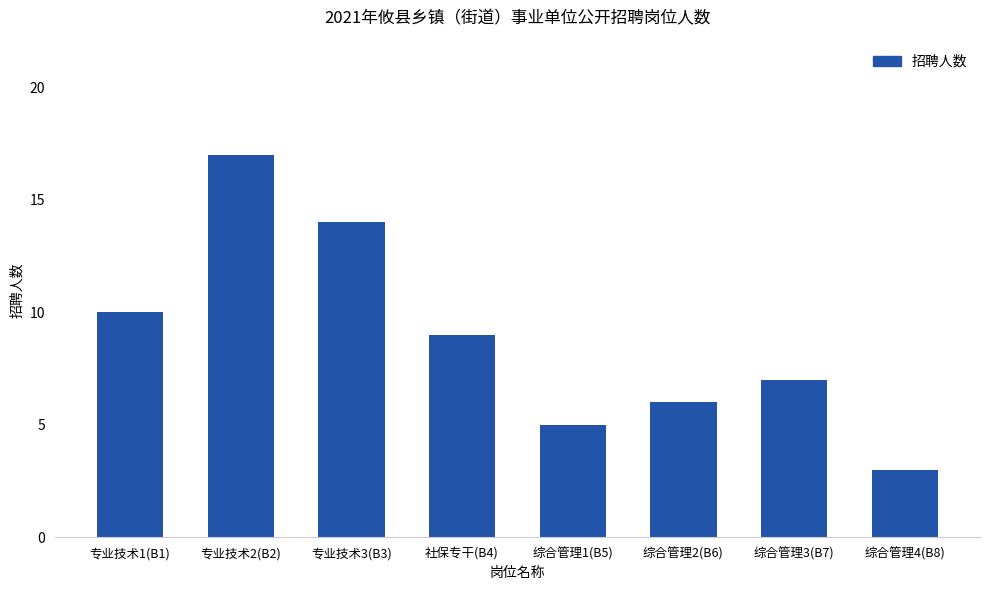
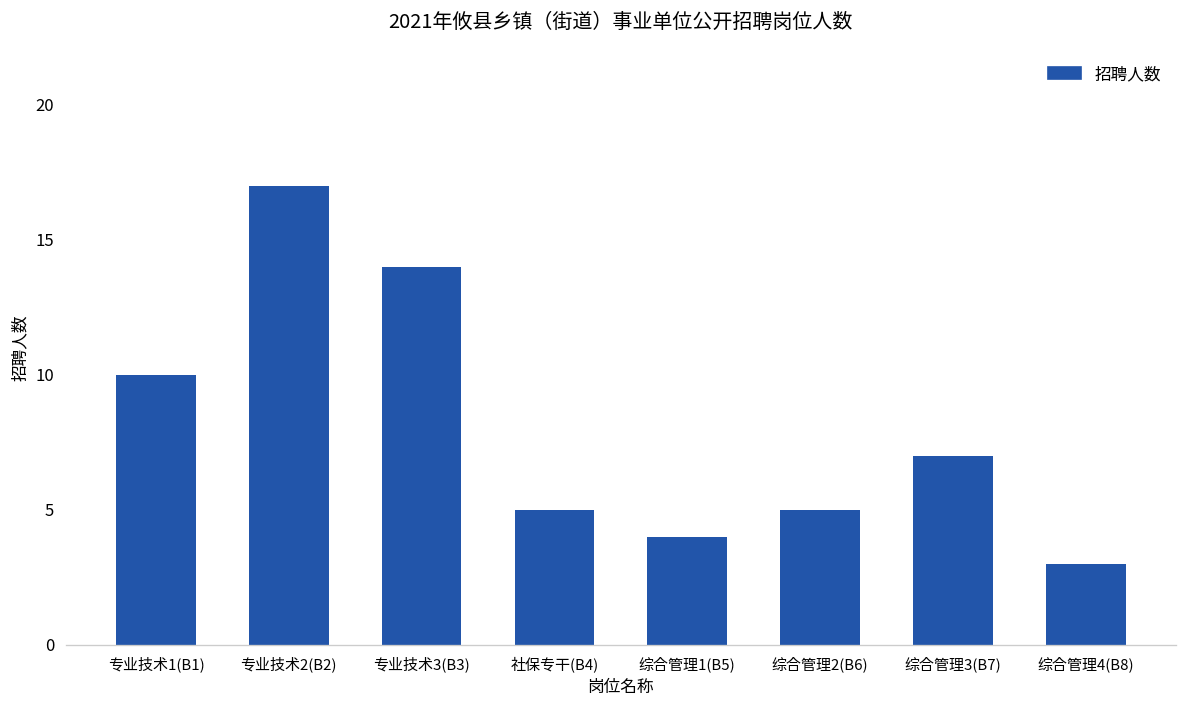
  {
    "专业技术1(B1)": 10,
    "专业技术2(B2)": 17,
    "专业技术3(B3)": 14,
-   "社保专干(B4)": 9,
-   "综合管理1(B5)": 5,
-   "综合管理2(B6)": 6,
+   "社保专干(B4)": 5,
+   "综合管理1(B5)": 4,
+   "综合管理2(B6)": 5,
    "综合管理3(B7)": 7,
    "综合管理4(B8)": 3
  }
